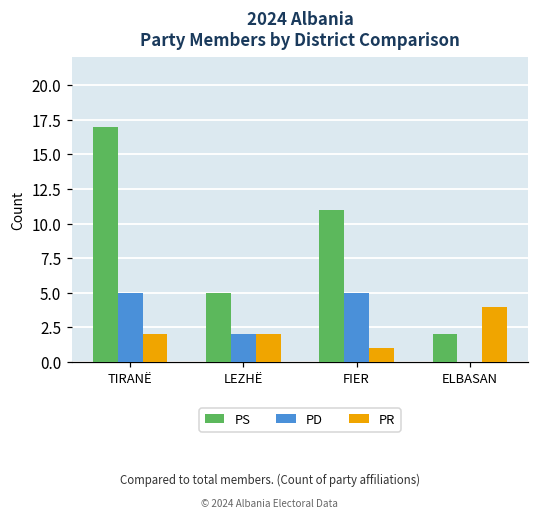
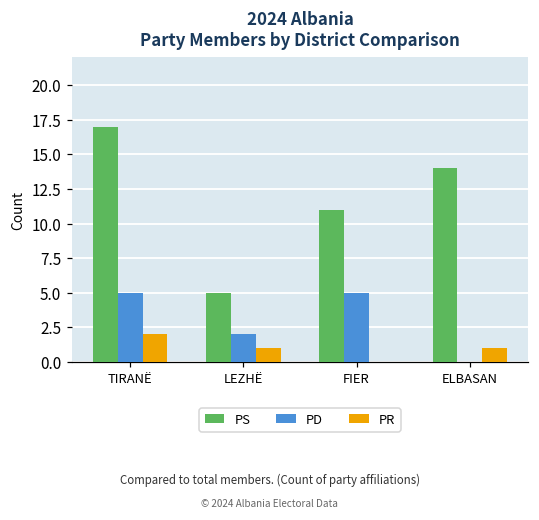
  {
    "PS": {
      "TIRANË": 17,
      "LEZHË": 5,
      "FIER": 11,
-     "ELBASAN": 2
+     "ELBASAN": 14
    },
    "PD": {
      "TIRANË": 5,
      "LEZHË": 2,
      "FIER": 5,
      "ELBASAN": 0
    },
    "PR": {
      "TIRANË": 2,
-     "LEZHË": 2,
-     "FIER": 1,
-     "ELBASAN": 4
+     "LEZHË": 1,
+     "FIER": 0,
+     "ELBASAN": 1
    }
  }
